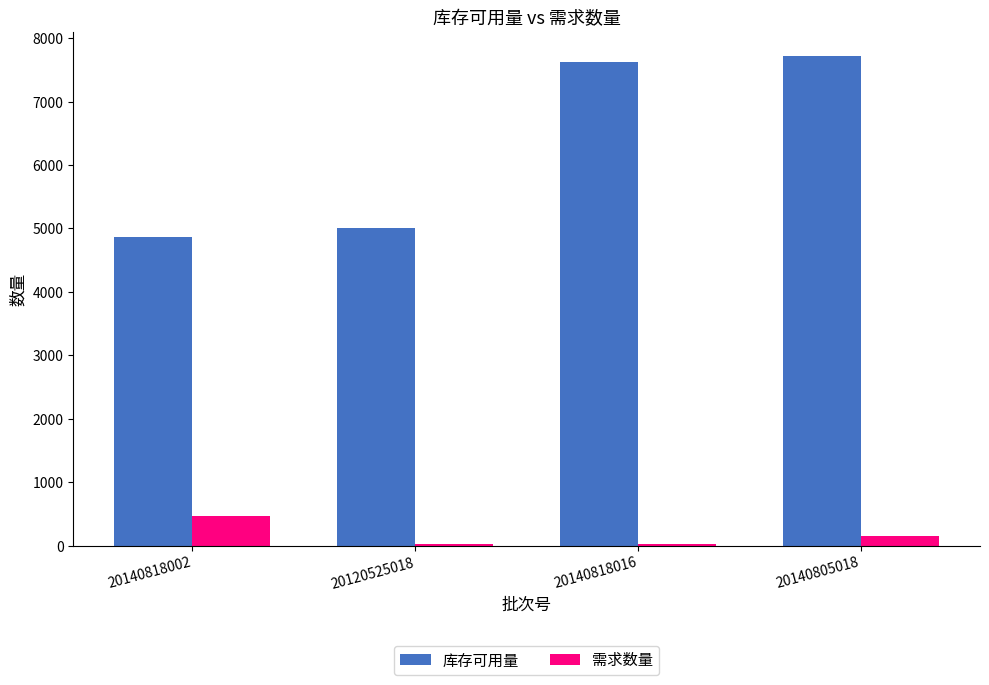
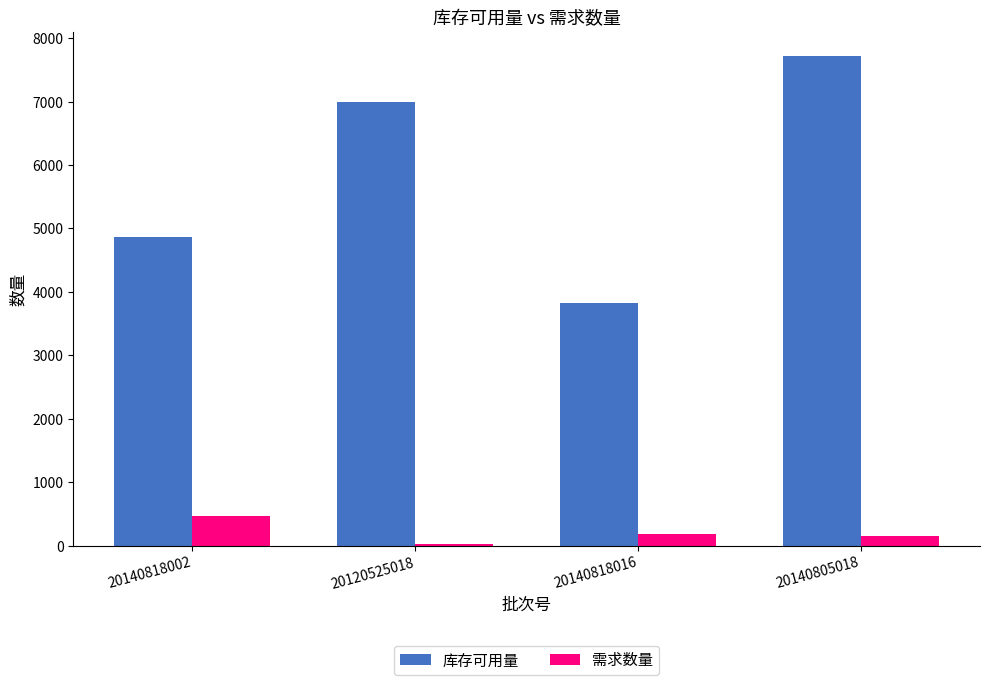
  {
    "库存可用量": {
      "20140818002": 4900,
-     "20120525018": 5000,
-     "20140818016": 7600,
+     "20120525018": 7000,
+     "20140818016": 3800,
      "20140805018": 7700
    },
    "需求数量": {
      "20140818002": 500,
-     "20140818016": 0,
+     "20140818016": 200,
      "20140805018": 200
    }
  }
